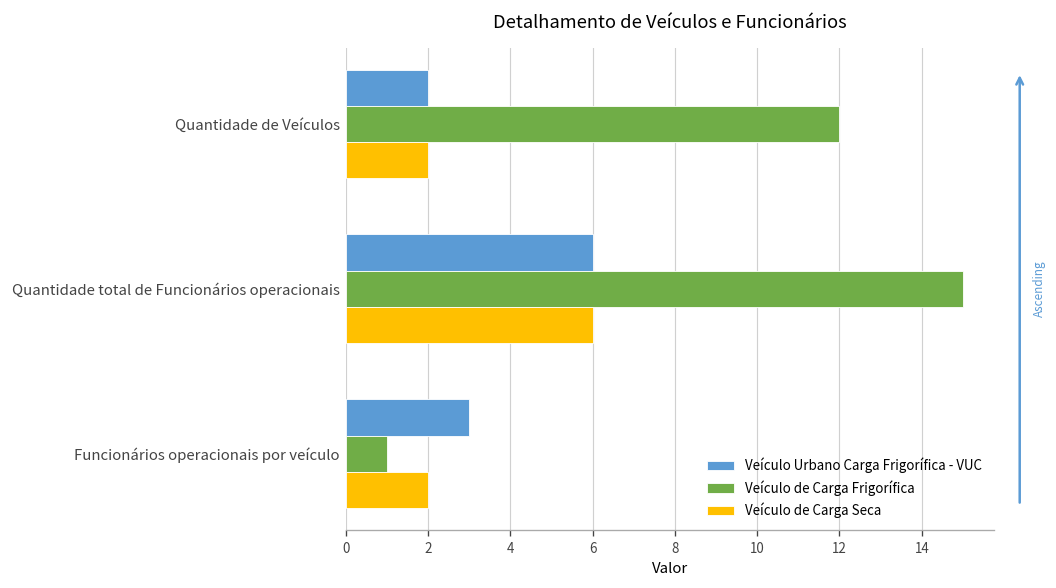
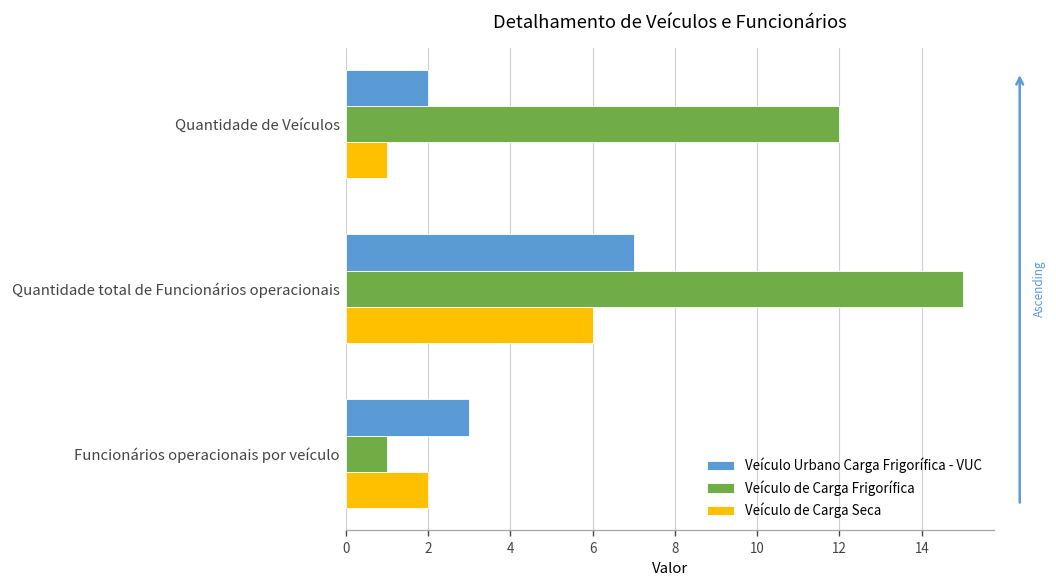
  {
    "Veículo Urbano Carga Frigorífica - VUC": {
      "Quantidade de Veículos": 2,
-     "Quantidade total de Funcionários operacionais": 6,
+     "Quantidade total de Funcionários operacionais": 7,
      "Funcionários operacionais por veículo": 3
    },
    "Veículo de Carga Frigorífica": {
      "Quantidade de Veículos": 12,
      "Quantidade total de Funcionários operacionais": 15,
      "Funcionários operacionais por veículo": 1
    },
    "Veículo de Carga Seca": {
-     "Quantidade de Veículos": 2,
+     "Quantidade de Veículos": 1,
      "Quantidade total de Funcionários operacionais": 6,
      "Funcionários operacionais por veículo": 2
    }
  }
